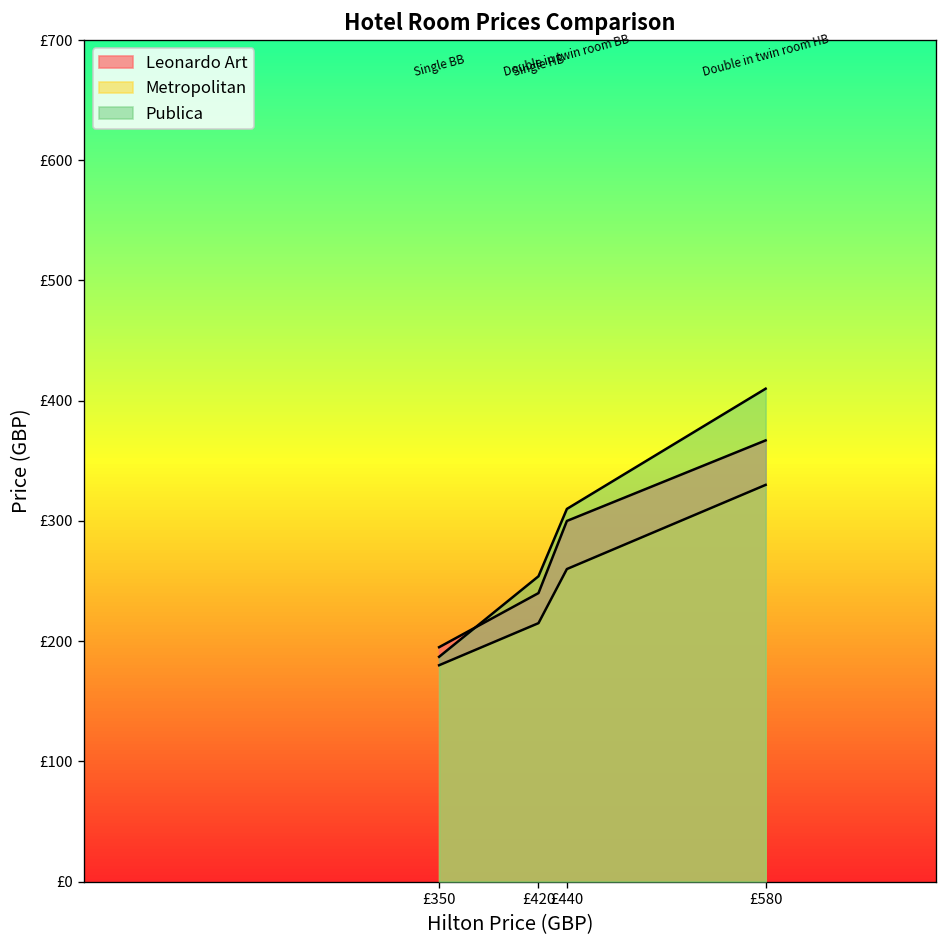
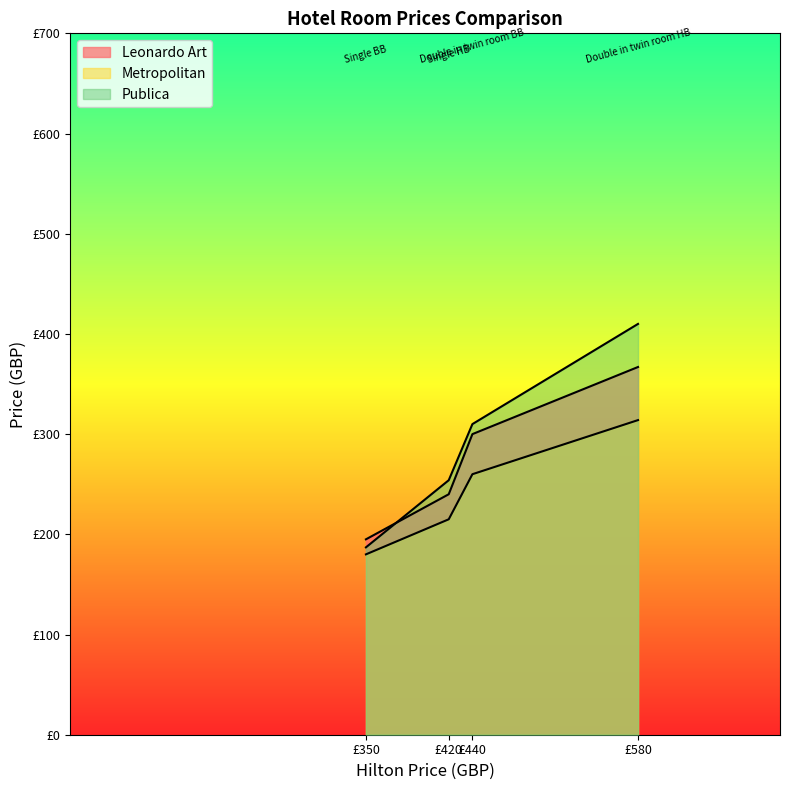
  {
    "Leonardo Art": {
      "£350": "£195",
      "£580": "£367"
    },
    "Metropolitan": {
      "£350": "£180",
-     "£580": "£330"
+     "£580": "£314"
    },
    "Publica": {
      "£350": "£187",
      "£580": "£410"
    }
  }
